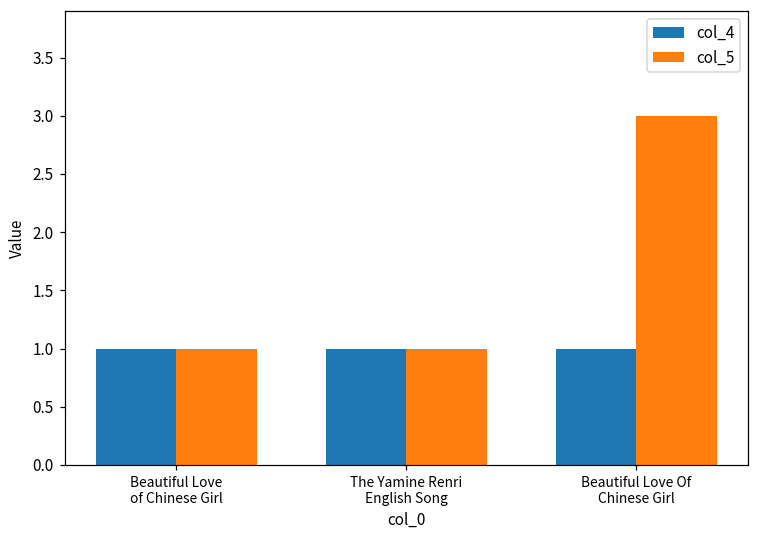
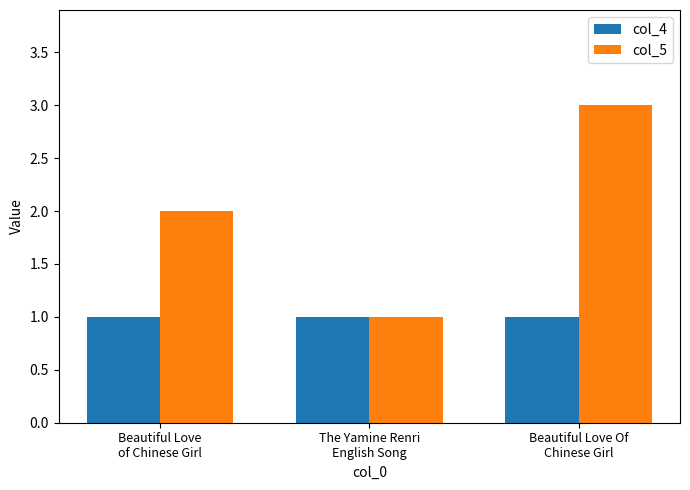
  {
    "col_4": {
      "Beautiful Love of Chinese Girl": 1,
      "The Yamine Renri English Song": 1,
      "Beautiful Love Of Chinese Girl": 1
    },
    "col_5": {
-     "Beautiful Love of Chinese Girl": 1,
+     "Beautiful Love of Chinese Girl": 2,
      "The Yamine Renri English Song": 1,
      "Beautiful Love Of Chinese Girl": 3
    }
  }
